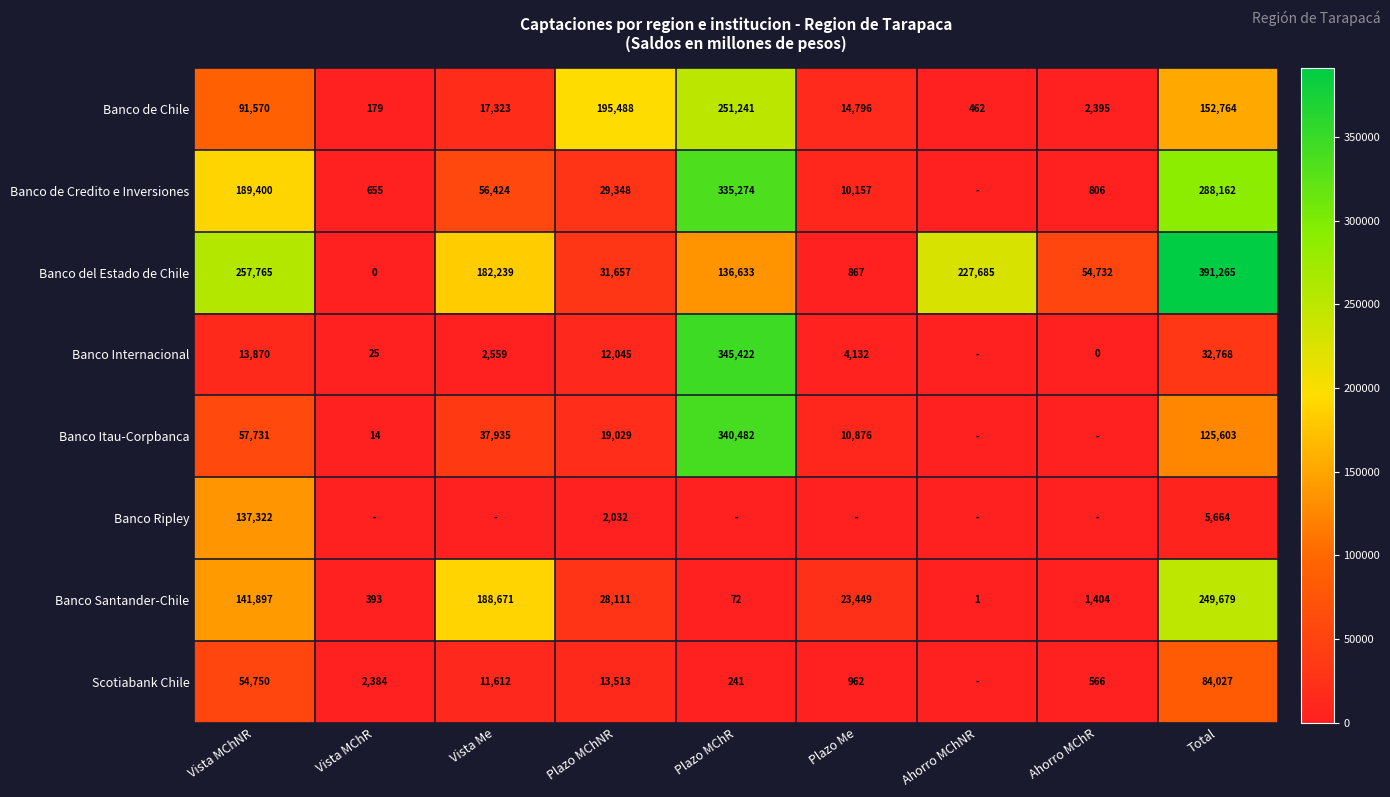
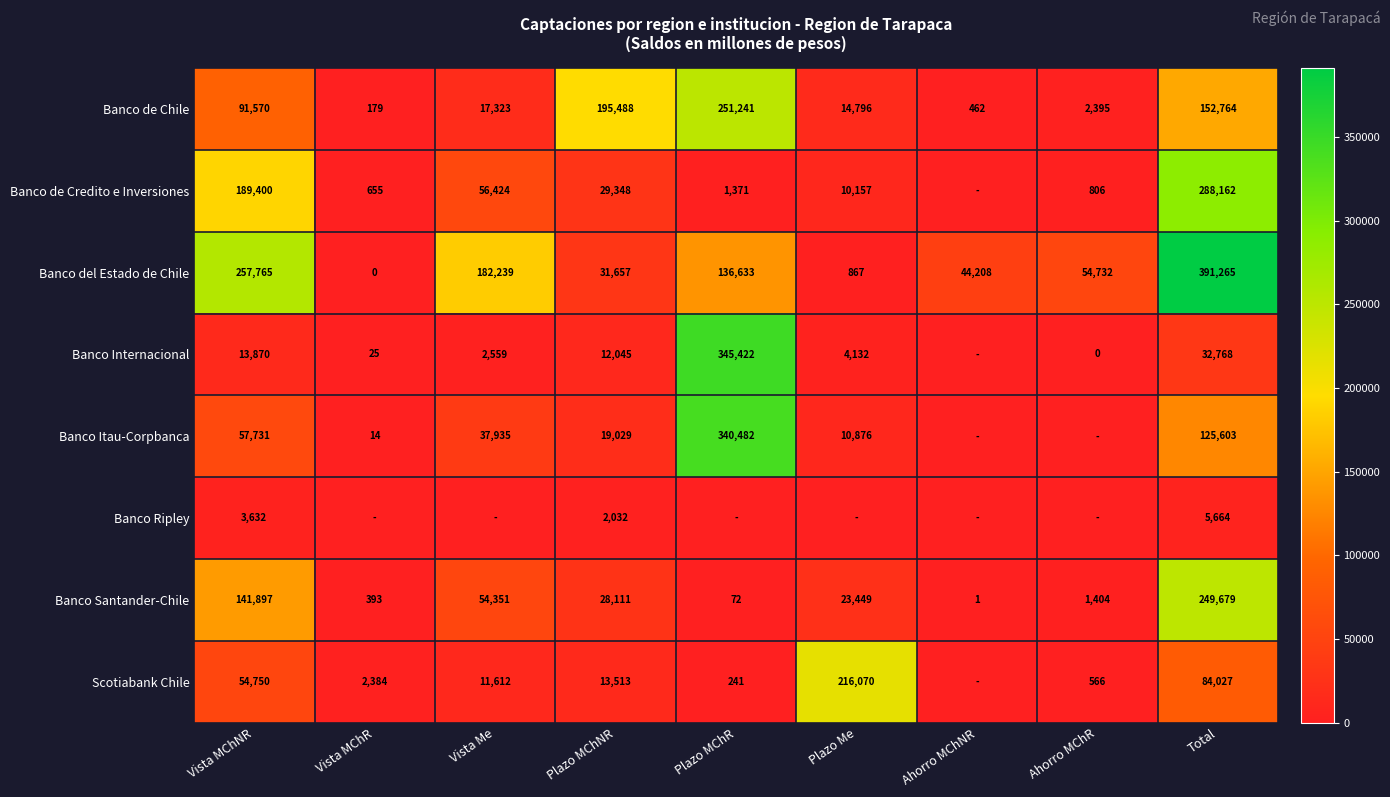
  {
    "Banco de Chile": {
      "Vista MChNR": "91,570",
      "Vista MChR": "179",
      "Vista Me": "17,323",
      "Plazo MChNR": "195,488",
      "Plazo MChR": "251,241",
      "Plazo Me": "14,796",
      "Ahorro MChNR": "462",
      "Ahorro MChR": "2,395",
      "Total": "152,764"
    },
    "Banco de Credito e Inversiones": {
      "Vista MChNR": "189,400",
      "Vista MChR": "655",
      "Vista Me": "56,424",
      "Plazo MChNR": "29,348",
-     "Plazo MChR": "335,274",
+     "Plazo MChR": "1,371",
      "Plazo Me": "10,157",
      "Ahorro MChR": "806",
      "Total": "288,162"
    },
    "Banco del Estado de Chile": {
      "Vista MChNR": "257,765",
      "Vista MChR": "0",
      "Vista Me": "182,239",
      "Plazo MChNR": "31,657",
      "Plazo MChR": "136,633",
      "Plazo Me": "867",
-     "Ahorro MChNR": "227,685",
+     "Ahorro MChNR": "44,208",
      "Ahorro MChR": "54,732",
      "Total": "391,265"
    },
    "Banco Internacional": {
      "Vista MChNR": "13,870",
      "Vista MChR": "25",
      "Vista Me": "2,559",
      "Plazo MChNR": "12,045",
      "Plazo MChR": "345,422",
      "Plazo Me": "4,132",
      "Ahorro MChR": "0",
      "Total": "32,768"
    },
    "Banco Itau-Corpbanca": {
      "Vista MChNR": "57,731",
      "Vista MChR": "14",
      "Vista Me": "37,935",
      "Plazo MChNR": "19,029",
      "Plazo MChR": "340,482",
      "Plazo Me": "10,876",
      "Total": "125,603"
    },
    "Banco Ripley": {
-     "Vista MChNR": "137,322",
+     "Vista MChNR": "3,632",
      "Plazo MChNR": "2,032",
      "Total": "5,664"
    },
    "Banco Santander-Chile": {
      "Vista MChNR": "141,897",
      "Vista MChR": "393",
-     "Vista Me": "188,671",
+     "Vista Me": "54,351",
      "Plazo MChNR": "28,111",
      "Plazo MChR": "72",
      "Plazo Me": "23,449",
      "Ahorro MChNR": "1",
      "Ahorro MChR": "1,404",
      "Total": "249,679"
    },
    "Scotiabank Chile": {
      "Vista MChNR": "54,750",
      "Vista MChR": "2,384",
      "Vista Me": "11,612",
      "Plazo MChNR": "13,513",
      "Plazo MChR": "241",
-     "Plazo Me": "962",
+     "Plazo Me": "216,070",
      "Ahorro MChR": "566",
      "Total": "84,027"
    }
  }
